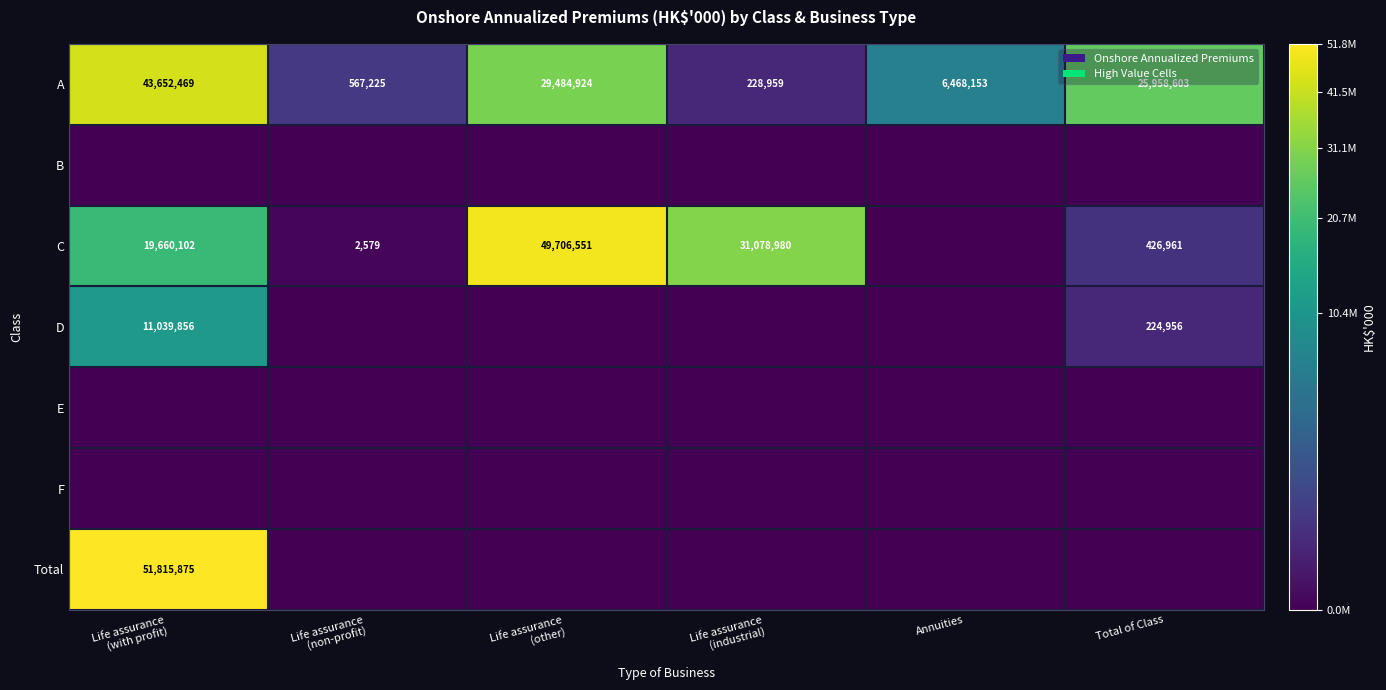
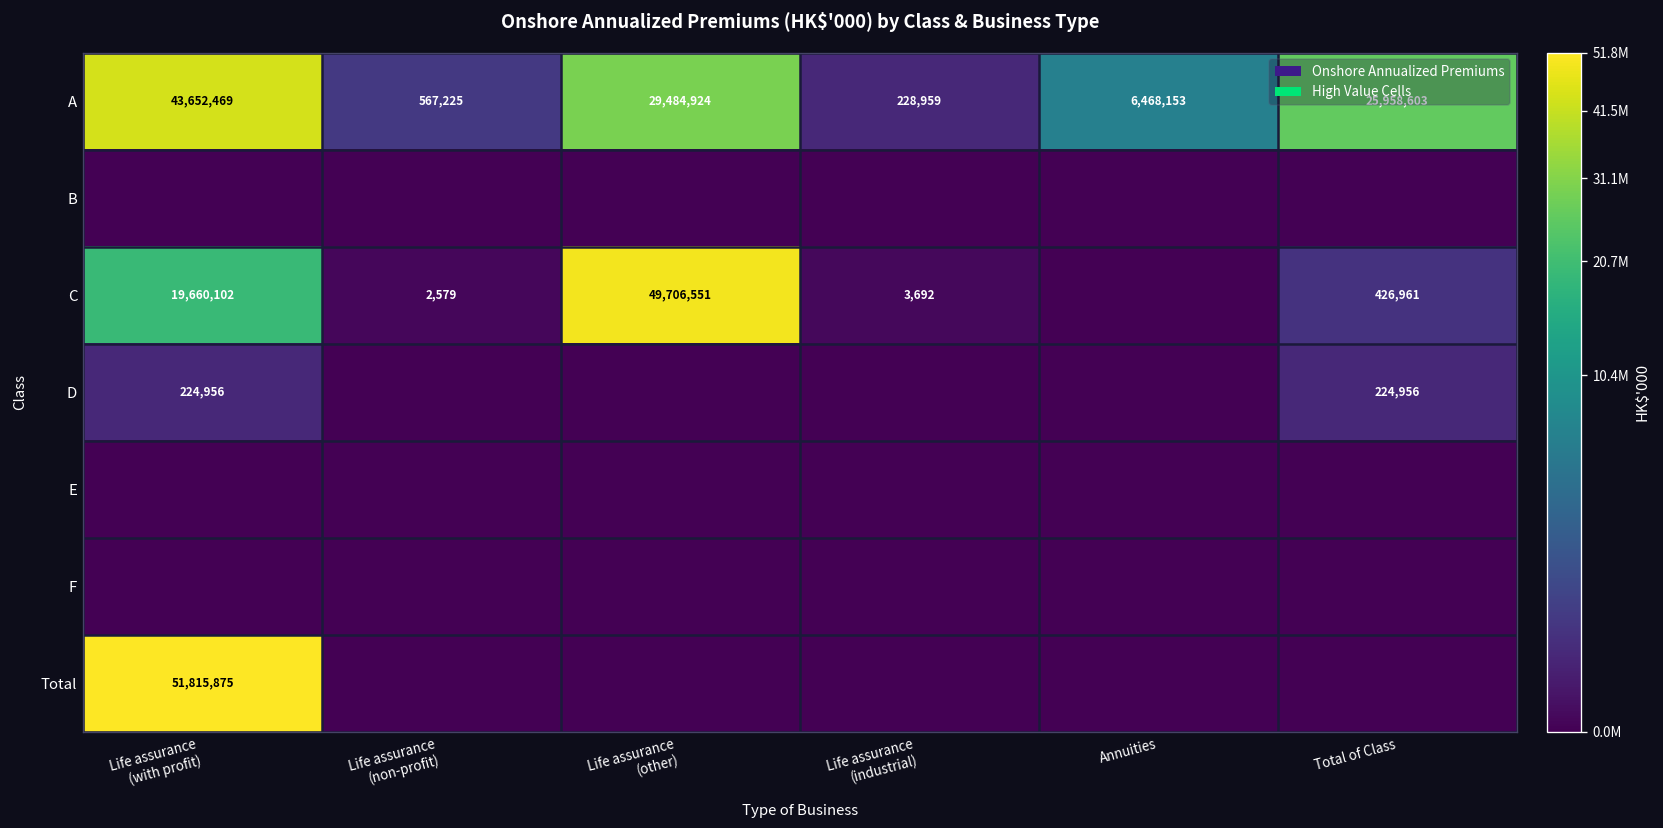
  {
    "A": {
      "Life assurance (with profit)": "43,652,469",
      "Life assurance (non-profit)": "567,225",
      "Life assurance (other)": "29,484,924",
      "Life assurance (industrial)": "228,959",
      "Annuities": "6,468,153"
    },
    "C": {
      "Life assurance (with profit)": "19,660,102",
      "Life assurance (non-profit)": "2,579",
      "Life assurance (other)": "49,706,551",
-     "Life assurance (industrial)": "31,078,980",
+     "Life assurance (industrial)": "3,692",
      "Total of Class": "426,961"
    },
    "D": {
-     "Life assurance (with profit)": "11,039,856",
+     "Life assurance (with profit)": "224,956",
      "Total of Class": "224,956"
    },
    "Total": {
      "Life assurance (with profit)": "51,815,875"
    }
  }
